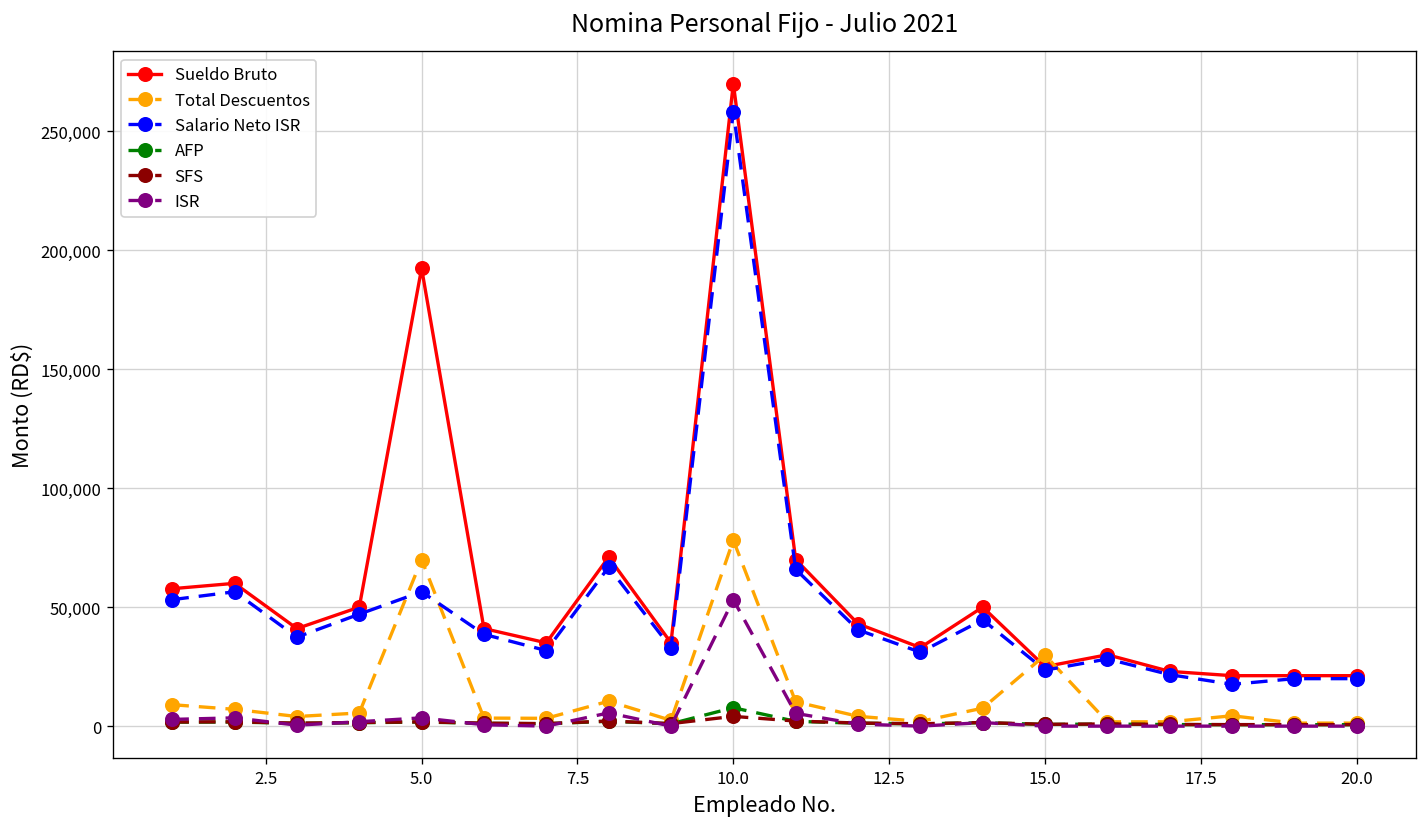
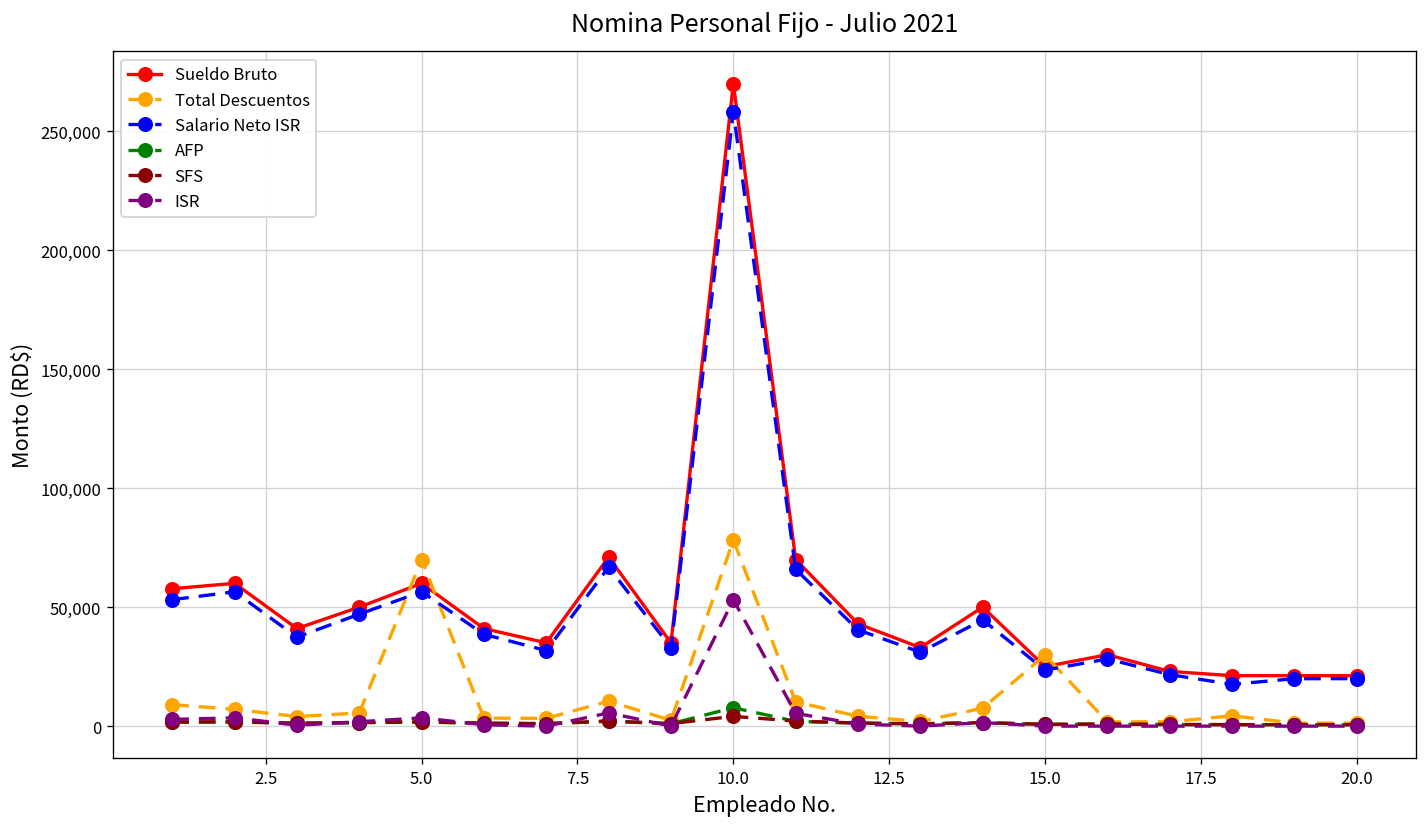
  {
    "Sueldo Bruto": {
-     "5.0": "192,000",
+     "5.0": "60,000",
      "10.0": "270,000",
      "15.0": "25,000"
    },
    "Total Descuentos": {
      "5.0": "70,000",
      "10.0": "78,000",
      "15.0": "30,000"
    },
    "Salario Neto ISR": {
      "5.0": "56,000",
      "10.0": "258,000",
      "15.0": "24,000"
    },
    "AFP": {
      "10.0": "8,000"
    },
    "SFS": {
      "10.0": "4,000"
    },
    "ISR": {
      "5.0": "3,000",
      "10.0": "53,000"
    }
  }
